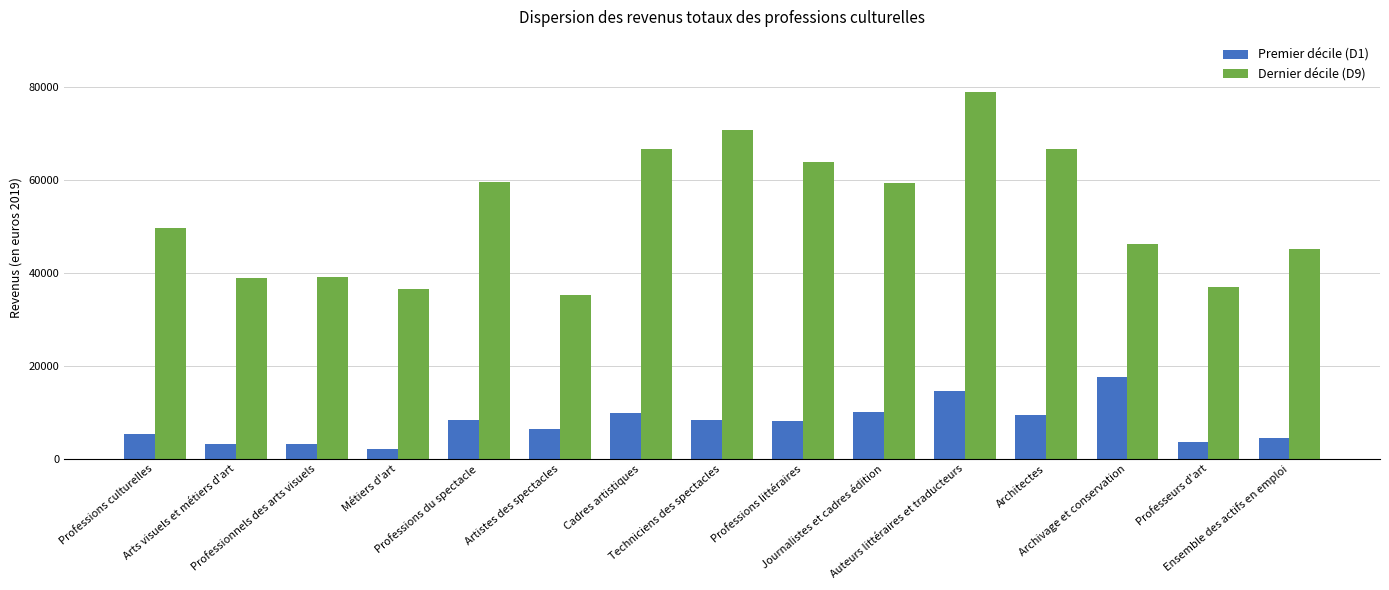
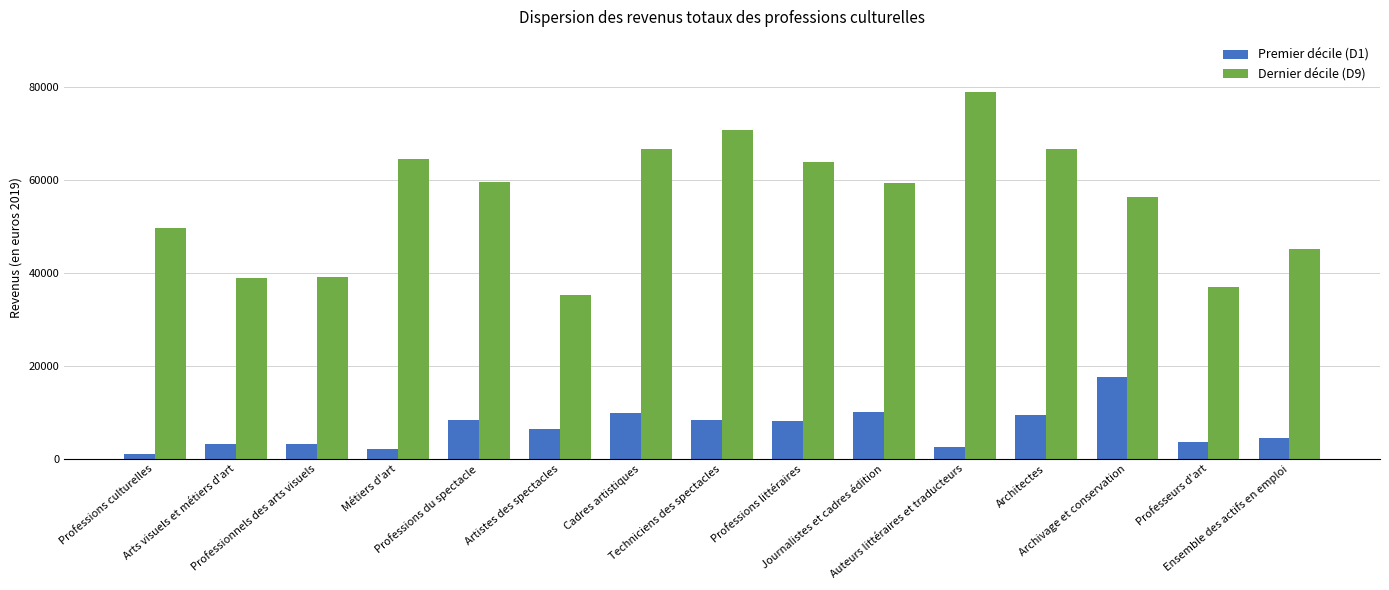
  {
    "Premier décile (D1)": {
-     "Professions culturelles": 5000,
+     "Professions culturelles": 1000,
      "Arts visuels et métiers d'art": 3000,
      "Professionnels des arts visuels": 3000,
      "Métiers d'art": 2000,
      "Professions du spectacle": 8000,
      "Artistes des spectacles": 7000,
      "Cadres artistiques": 10000,
      "Techniciens des spectacles": 8000,
      "Professions littéraires": 8000,
      "Journalistes et cadres édition": 10000,
-     "Auteurs littéraires et traducteurs": 15000,
+     "Auteurs littéraires et traducteurs": 3000,
      "Architectes": 10000,
      "Archivage et conservation": 18000,
      "Professeurs d'art": 4000,
      "Ensemble des actifs en emploi": 5000
    },
    "Dernier décile (D9)": {
      "Professions culturelles": 50000,
      "Arts visuels et métiers d'art": 39000,
      "Professionnels des arts visuels": 39000,
-     "Métiers d'art": 37000,
+     "Métiers d'art": 65000,
      "Professions du spectacle": 59000,
      "Artistes des spectacles": 35000,
      "Cadres artistiques": 67000,
      "Techniciens des spectacles": 71000,
      "Professions littéraires": 64000,
      "Journalistes et cadres édition": 59000,
      "Auteurs littéraires et traducteurs": 79000,
      "Architectes": 67000,
-     "Archivage et conservation": 46000,
+     "Archivage et conservation": 56000,
      "Professeurs d'art": 37000,
      "Ensemble des actifs en emploi": 45000
    }
  }
